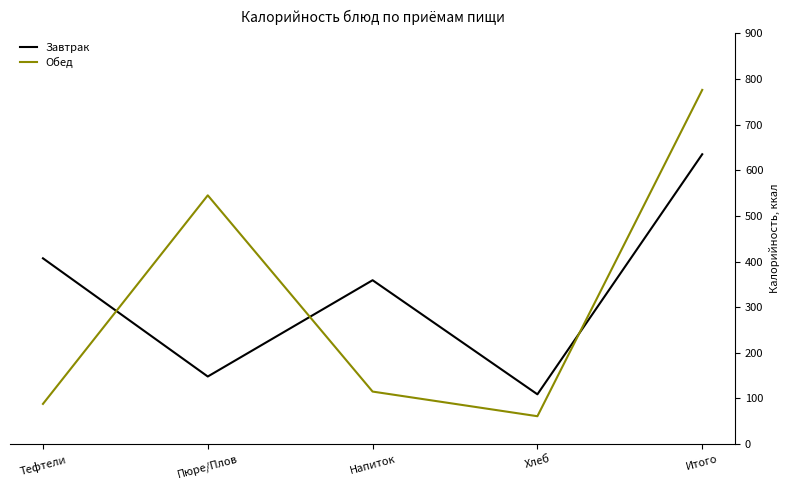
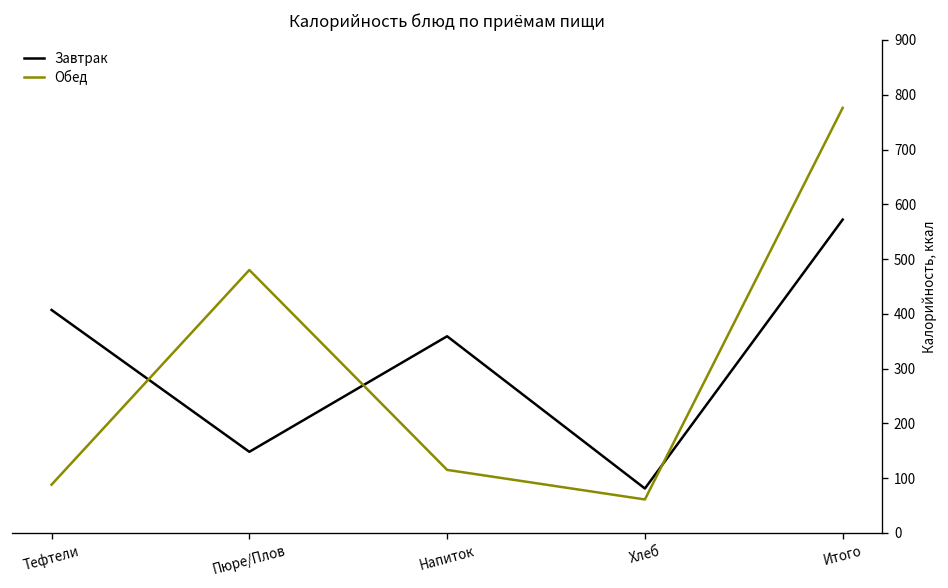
  {
    "Завтрак": {
      "Тефтели": 410,
      "Пюре/Плов": 150,
      "Напиток": 360,
-     "Хлеб": 110,
-     "Итого": 640
+     "Хлеб": 80,
+     "Итого": 570
    },
    "Обед": {
      "Тефтели": 90,
-     "Пюре/Плов": 550,
+     "Пюре/Плов": 480,
      "Напиток": 120,
      "Хлеб": 60,
      "Итого": 780
    }
  }
